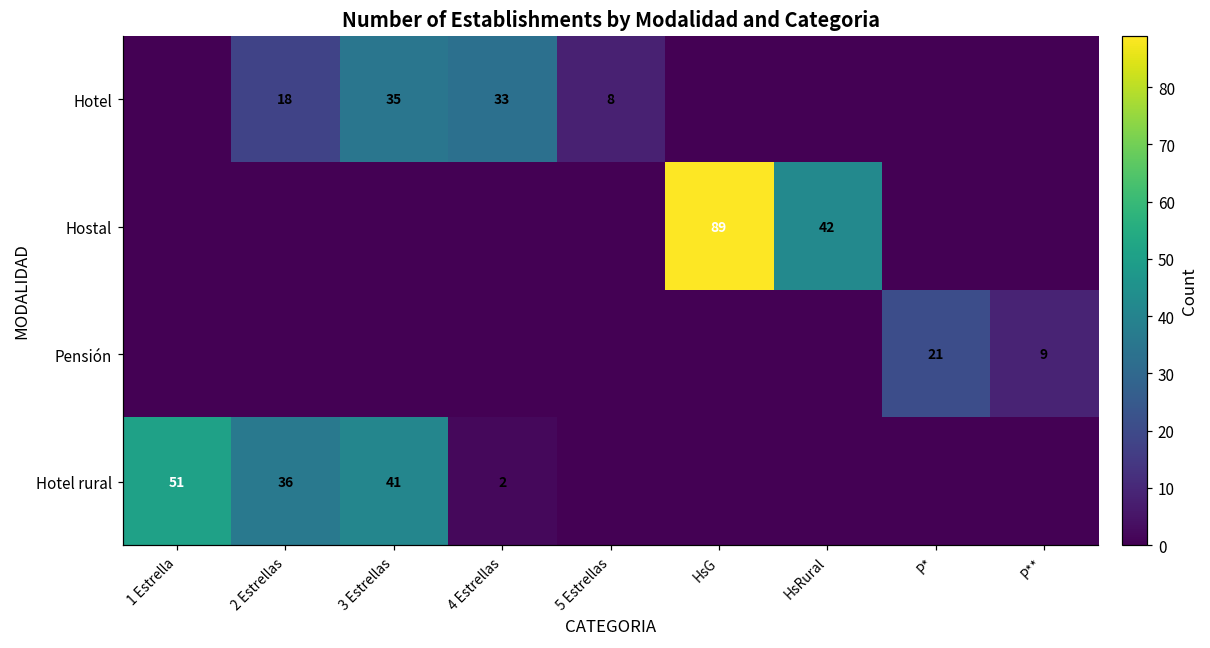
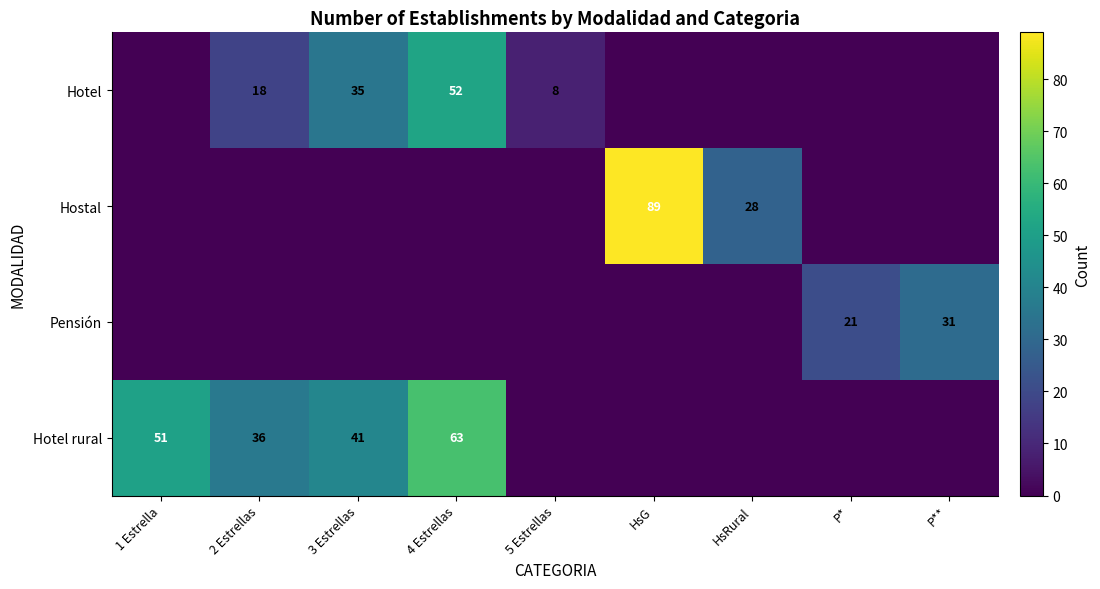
  {
    "Hotel": {
      "2 Estrellas": 18,
      "3 Estrellas": 35,
-     "4 Estrellas": 33,
+     "4 Estrellas": 52,
      "5 Estrellas": 8
    },
    "Hostal": {
      "HsG": 89,
-     "HsRural": 42
+     "HsRural": 28
    },
    "Pensión": {
      "P*": 21,
-     "P**": 9
+     "P**": 31
    },
    "Hotel rural": {
      "1 Estrella": 51,
      "2 Estrellas": 36,
      "3 Estrellas": 41,
-     "4 Estrellas": 2
+     "4 Estrellas": 63
    }
  }
